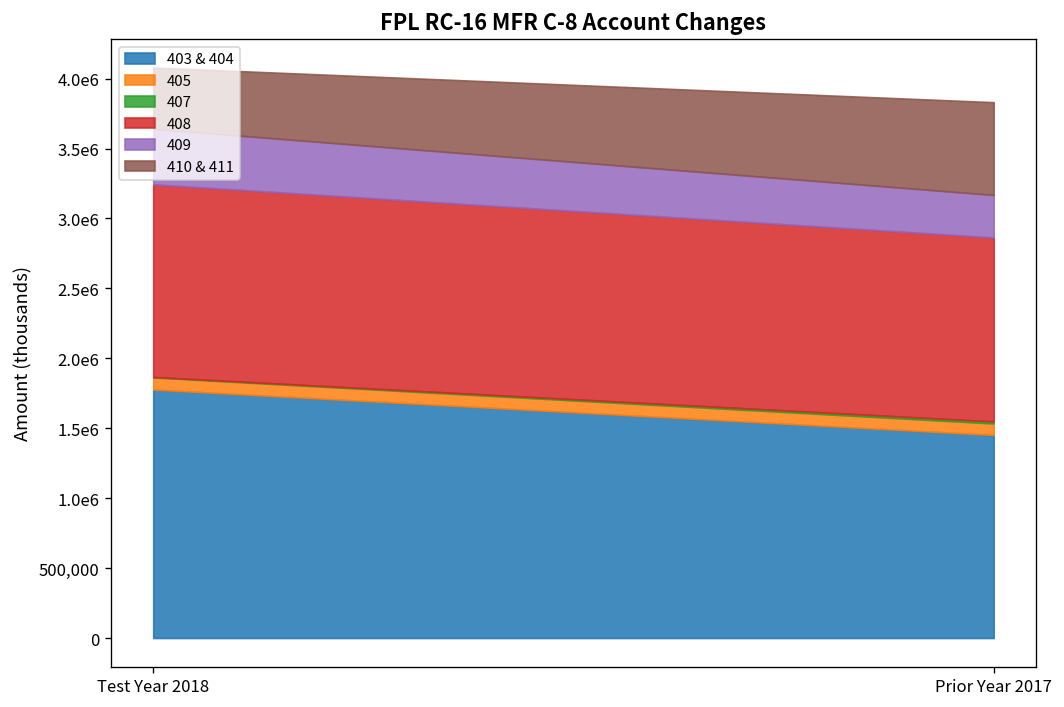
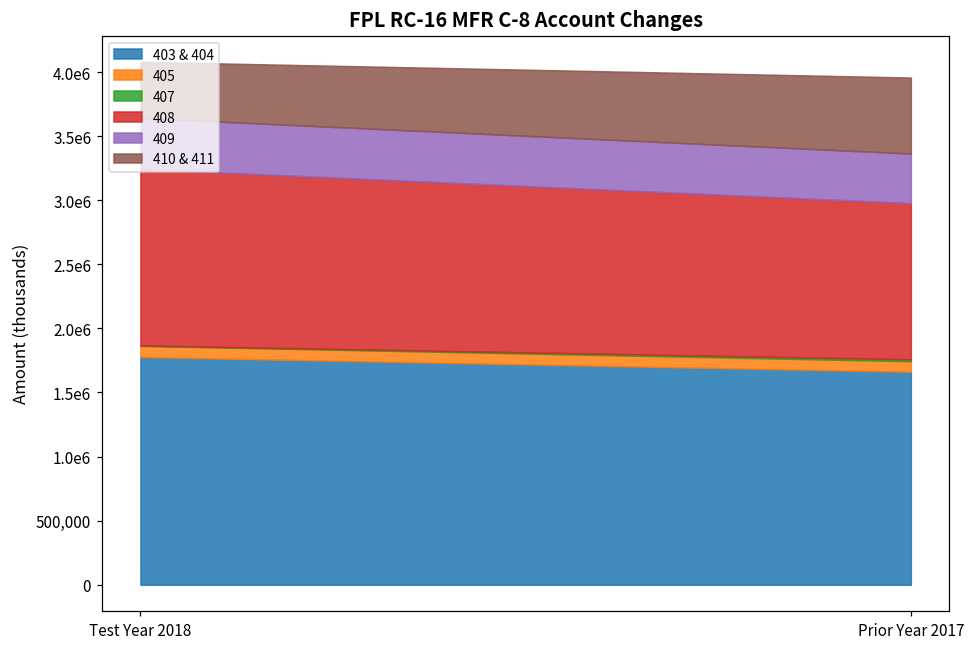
  {
    "403 & 404": {
      "Test Year 2018": "1,780,000",
-     "Prior Year 2017": "1,450,000"
+     "Prior Year 2017": "1,660,000"
    },
    "408": {
-     "Prior Year 2017": "1,320,000"
+     "Prior Year 2017": "1,220,000"
    },
    "409": {
-     "Prior Year 2017": "300,000"
+     "Prior Year 2017": "390,000"
    },
    "410 & 411": {
-     "Prior Year 2017": "660,000"
+     "Prior Year 2017": "590,000"
    }
  }
